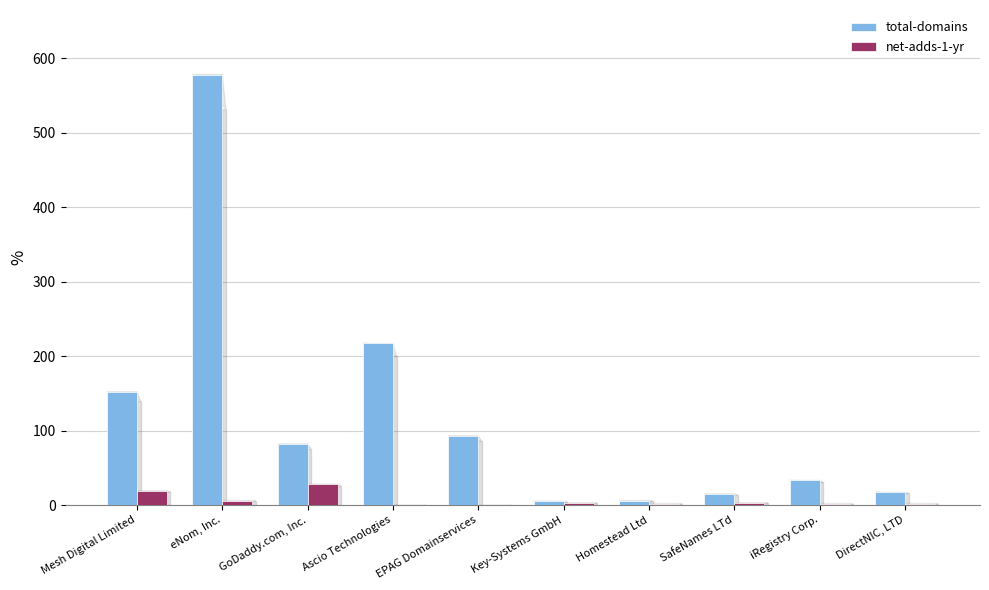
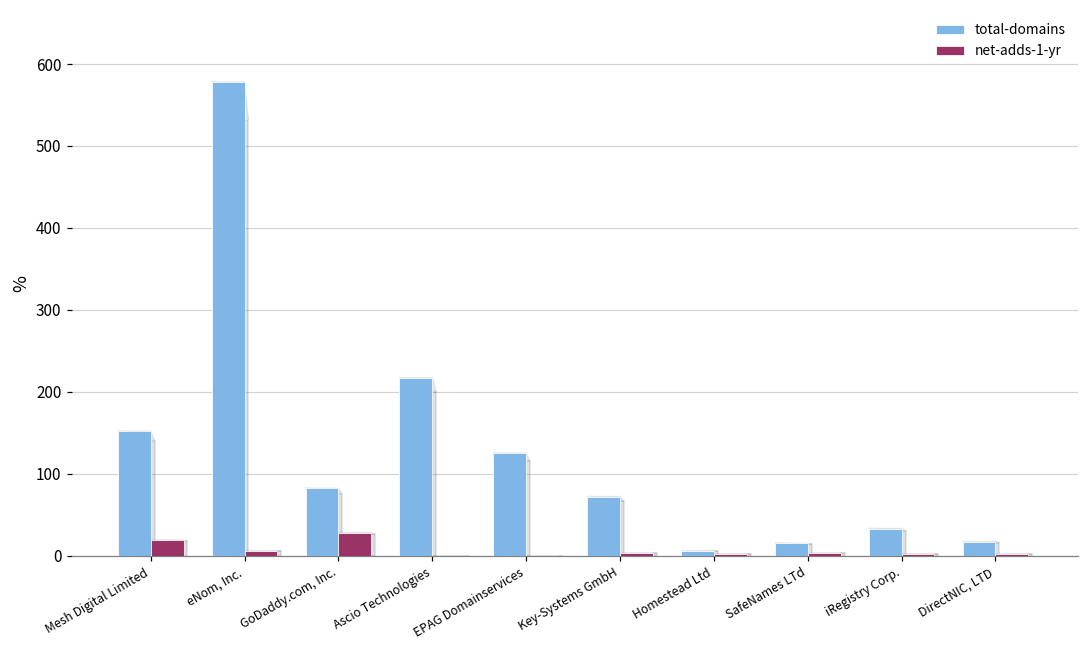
  {
    "total-domains": {
      "Mesh Digital Limited": 150,
      "eNom, Inc.": 580,
      "GoDaddy.com, Inc.": 80,
      "Ascio Technologies": 220,
-     "EPAG Domainservices": 90,
-     "Key-Systems GmbH": 10,
+     "EPAG Domainservices": 130,
+     "Key-Systems GmbH": 70,
      "Homestead Ltd": 10,
      "SafeNames LTd": 20,
      "iRegistry Corp.": 30,
      "DirectNIC, LTD": 20
    },
    "net-adds-1-yr": {
      "Mesh Digital Limited": 20,
      "eNom, Inc.": 10,
      "GoDaddy.com, Inc.": 30,
      "Ascio Technologies": 0,
      "EPAG Domainservices": 0
    }
  }
